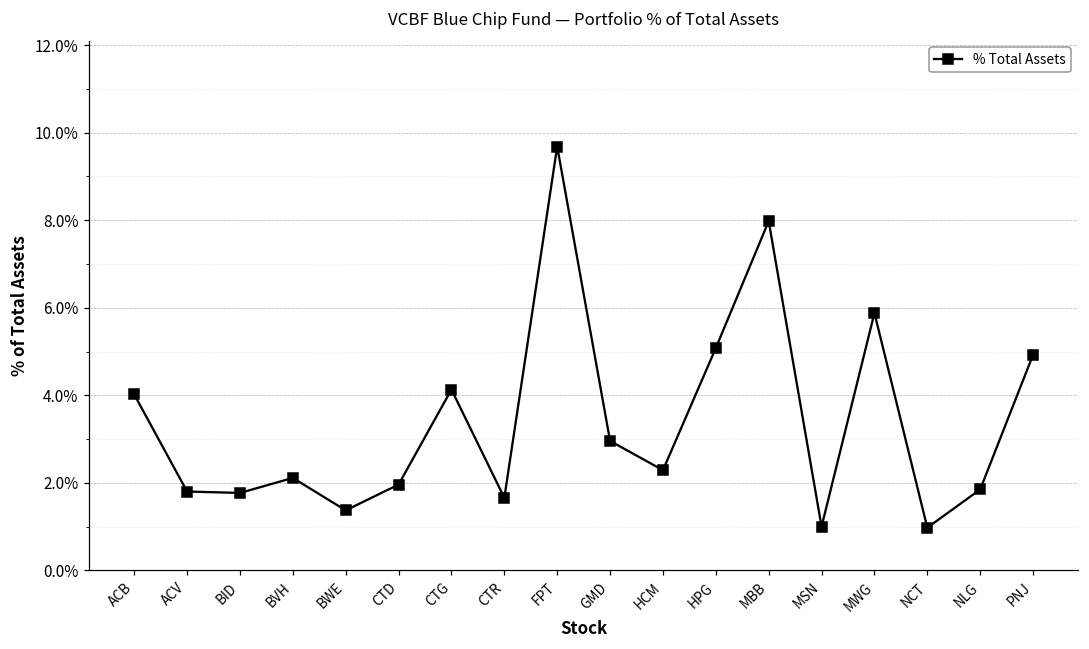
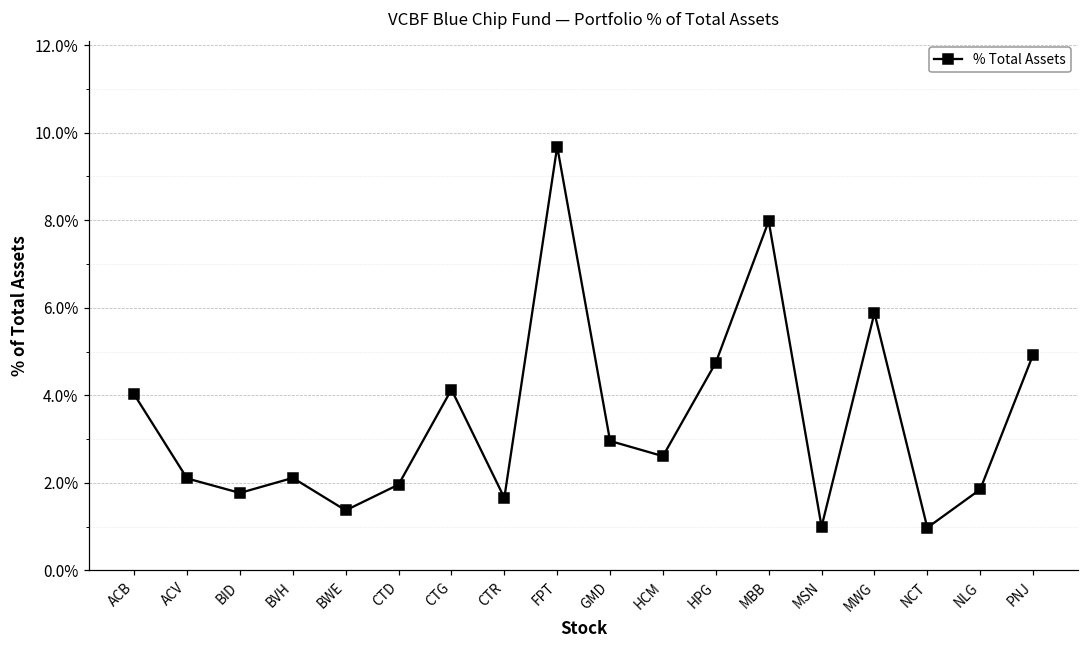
  {
    "ACB": "4.0%",
-   "ACV": "1.8%",
+   "ACV": "2.1%",
    "BID": "1.8%",
    "BVH": "2.1%",
    "BWE": "1.4%",
    "CTD": "2.0%",
    "CTG": "4.1%",
    "CTR": "1.7%",
    "FPT": "9.7%",
    "GMD": "3.0%",
-   "HCM": "2.3%",
-   "HPG": "5.1%",
+   "HCM": "2.6%",
+   "HPG": "4.7%",
    "MBB": "8.0%",
    "MSN": "1.0%",
    "MWG": "5.9%",
    "NCT": "1.0%",
    "NLG": "1.8%",
    "PNJ": "4.9%"
  }
